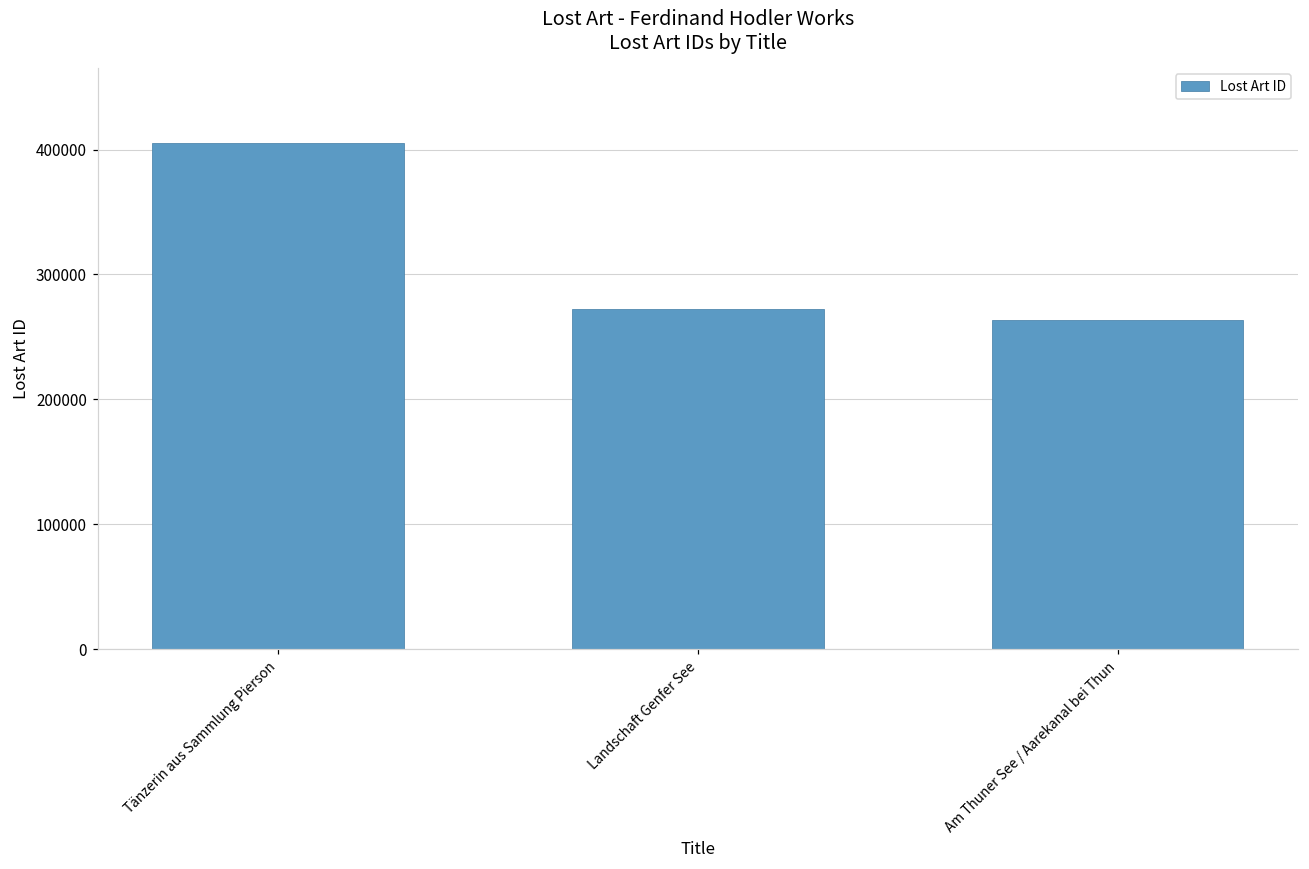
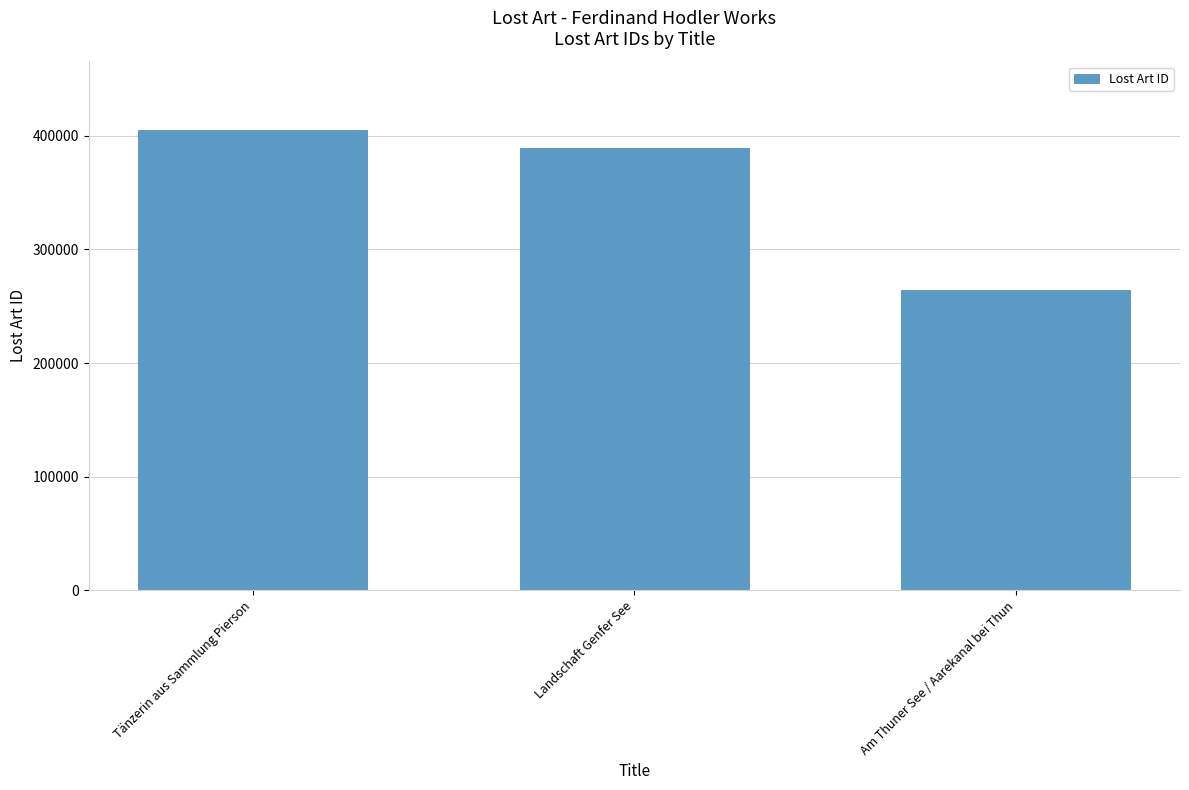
  {
    "Tänzerin aus Sammlung Pierson": 405000,
-   "Landschaft Genfer See": 273000,
+   "Landschaft Genfer See": 390000,
    "Am Thuner See / Aarekanal bei Thun": 264000
  }
